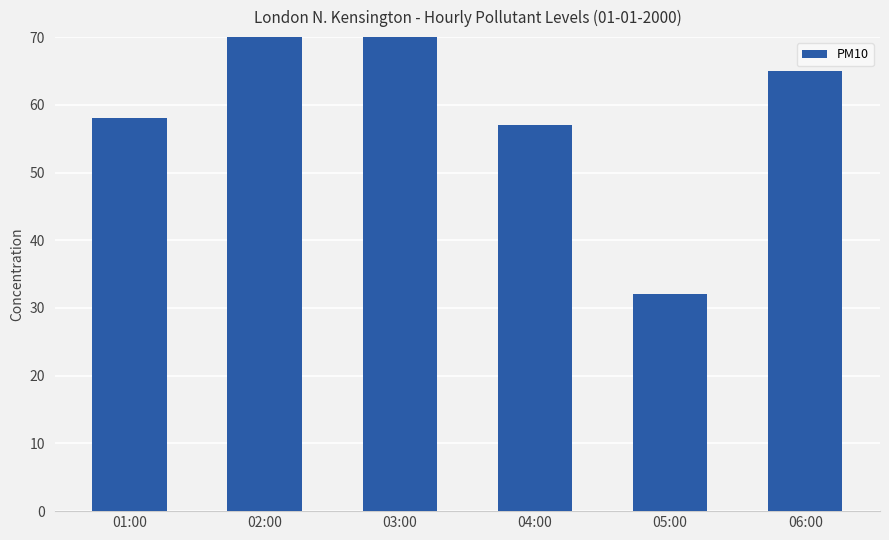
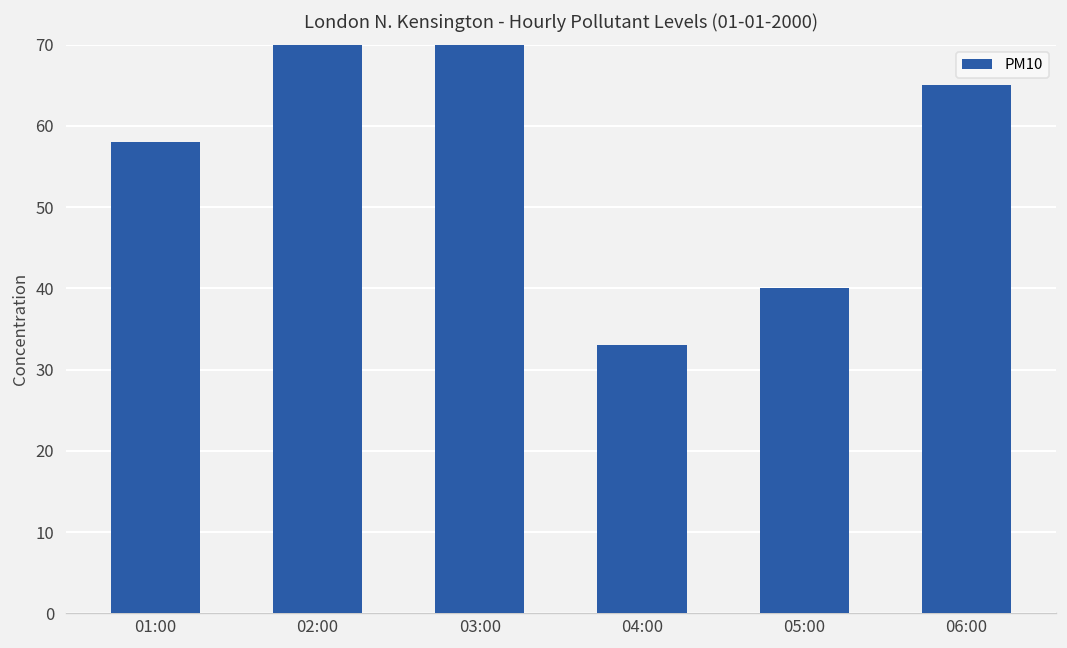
  {
    "01:00": 58,
-   "04:00": 57,
-   "05:00": 32,
+   "04:00": 33,
+   "05:00": 40,
    "06:00": 65
  }
